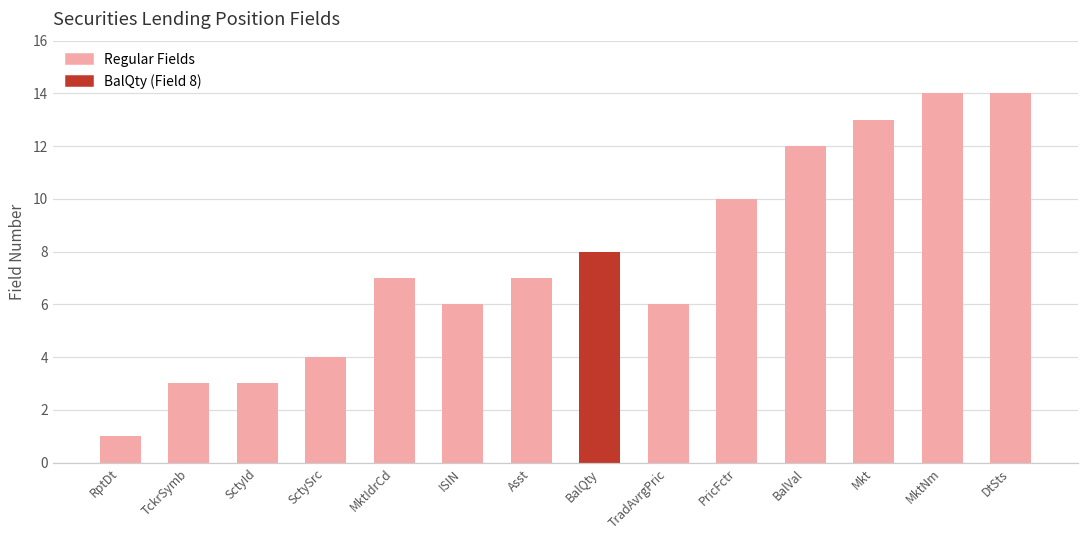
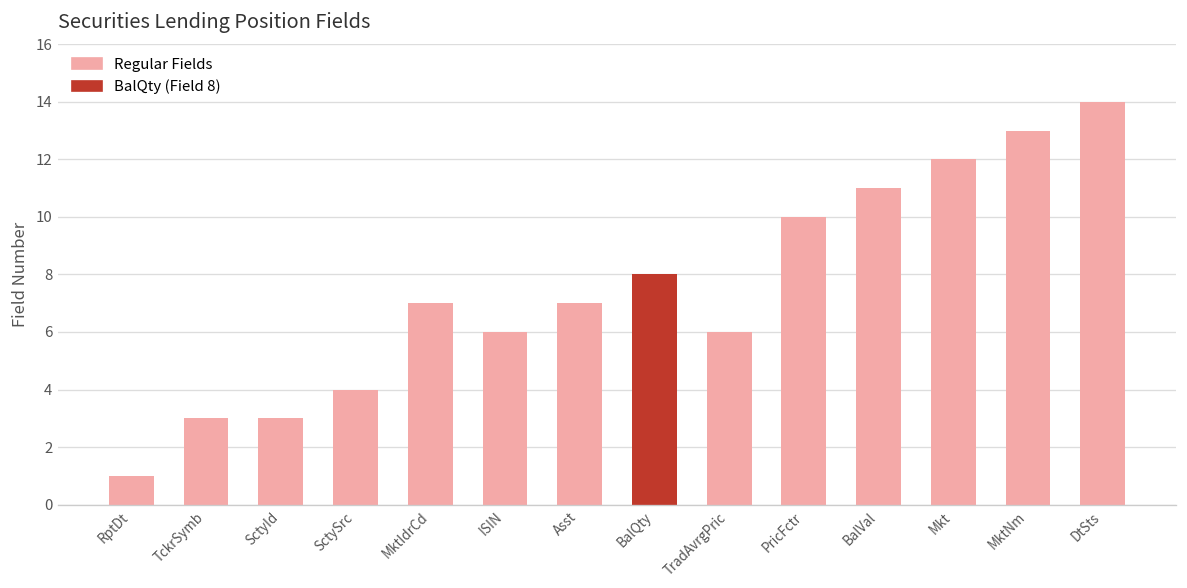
  {
    "RptDt": 1,
    "TckrSymb": 3,
    "SctyId": 3,
    "SctySrc": 4,
    "MktIdrCd": 7,
    "ISIN": 6,
    "Asst": 7,
    "BalQty": 8,
    "TradAvrgPric": 6,
    "PricFctr": 10,
-   "BalVal": 12,
-   "Mkt": 13,
-   "MktNm": 14,
+   "BalVal": 11,
+   "Mkt": 12,
+   "MktNm": 13,
    "DtSts": 14
  }
